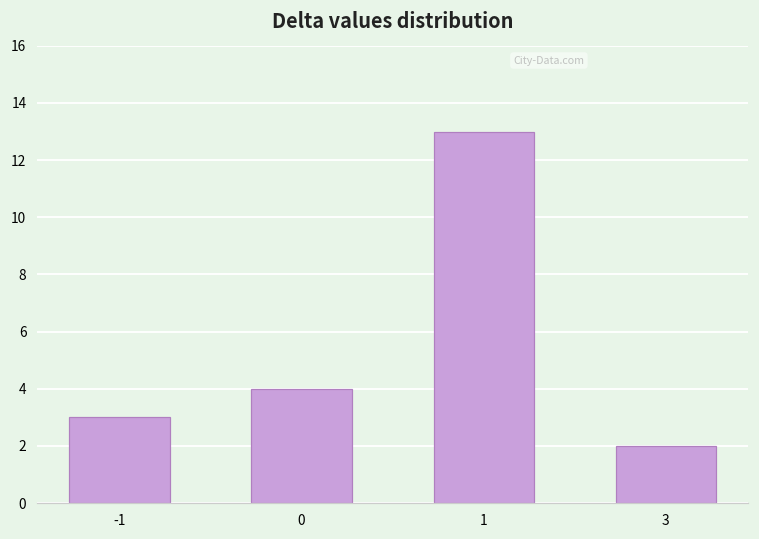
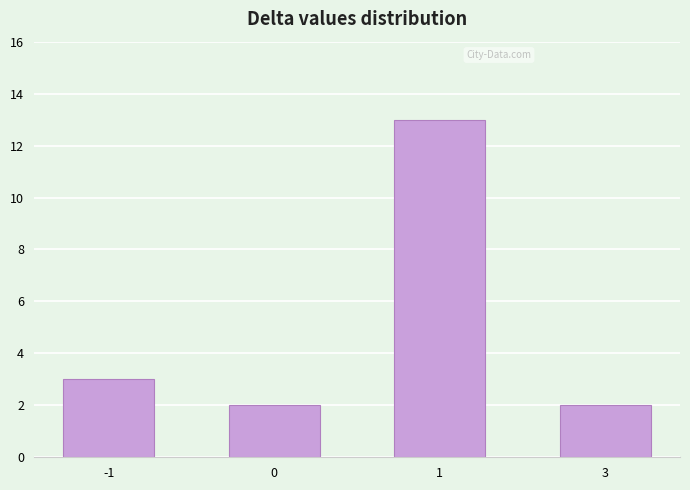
  {
    "-1": 3,
-   "0": 4,
+   "0": 2,
    "1": 13,
    "3": 2
  }
